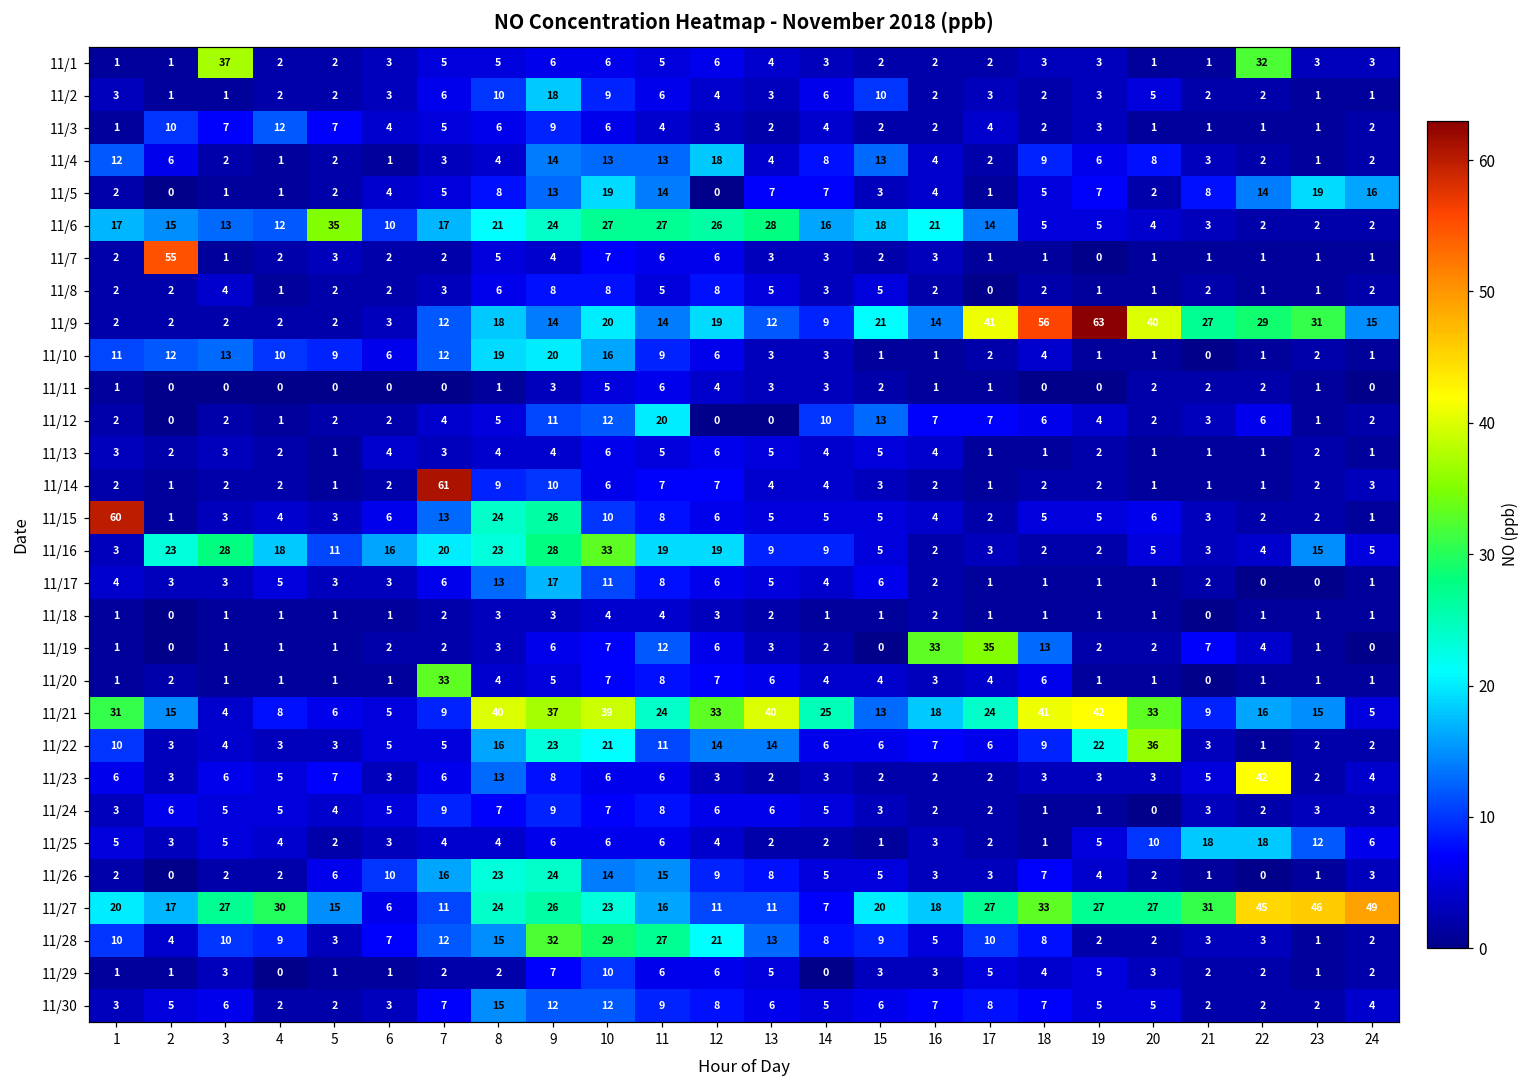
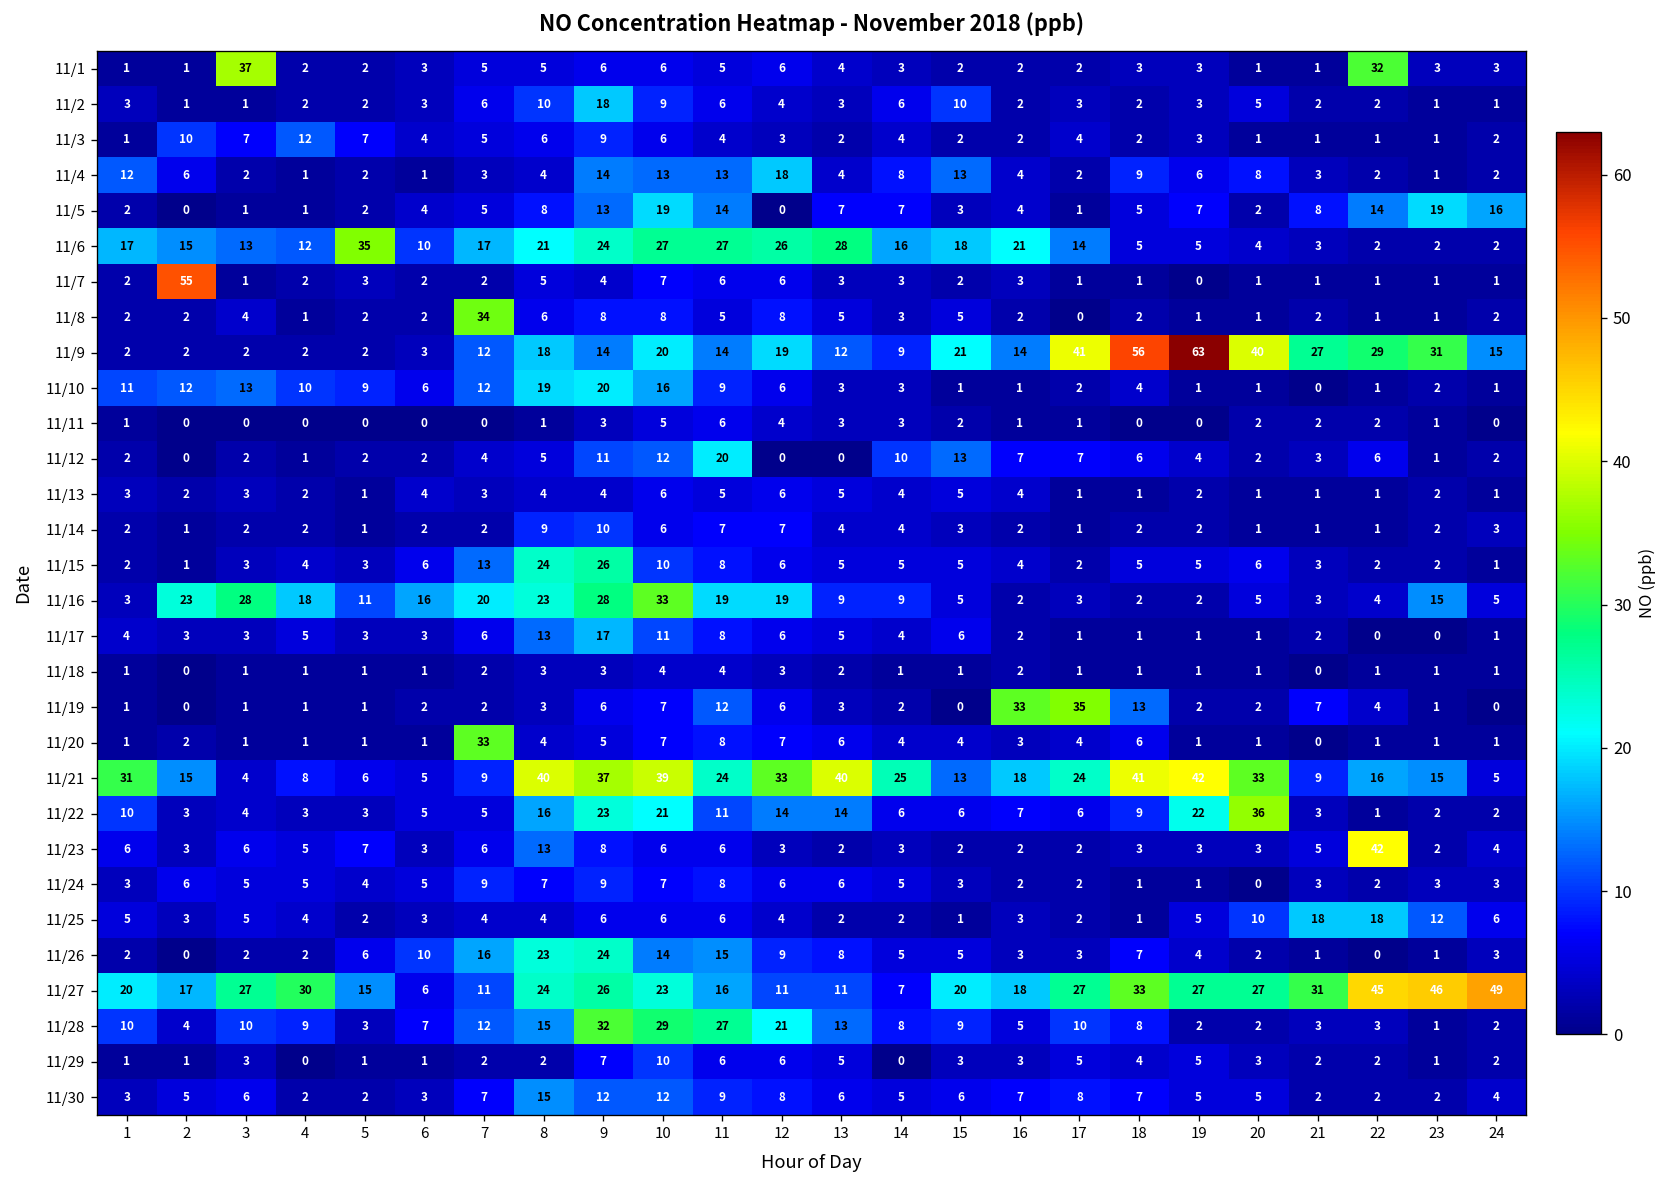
  {
    "11/8": {
      "1": 2,
      "2": 2,
      "3": 4,
      "4": 1,
      "5": 2,
      "6": 2,
-     "7": 3,
+     "7": 34,
      "8": 6,
      "9": 8,
      "10": 8,
      "11": 5,
      "12": 8,
      "13": 5,
      "14": 3,
      "15": 5,
      "16": 2,
      "17": 0,
      "18": 2,
      "19": 1,
      "20": 1,
      "21": 2,
      "22": 1,
      "23": 1,
      "24": 2
    },
    "11/14": {
      "1": 2,
      "2": 1,
      "3": 2,
      "4": 2,
      "5": 1,
      "6": 2,
-     "7": 61,
+     "7": 2,
      "8": 9,
      "9": 10,
      "10": 6,
      "11": 7,
      "12": 7,
      "13": 4,
      "14": 4,
      "15": 3,
      "16": 2,
      "17": 1,
      "18": 2,
      "19": 2,
      "20": 1,
      "21": 1,
      "22": 1,
      "23": 2,
      "24": 3
    },
    "11/15": {
-     "1": 60,
+     "1": 2,
      "2": 1,
      "3": 3,
      "4": 4,
      "5": 3,
      "6": 6,
      "7": 13,
      "8": 24,
      "9": 26,
      "10": 10,
      "11": 8,
      "12": 6,
      "13": 5,
      "14": 5,
      "15": 5,
      "16": 4,
      "17": 2,
      "18": 5,
      "19": 5,
      "20": 6,
      "21": 3,
      "22": 2,
      "23": 2,
      "24": 1
    }
  }
